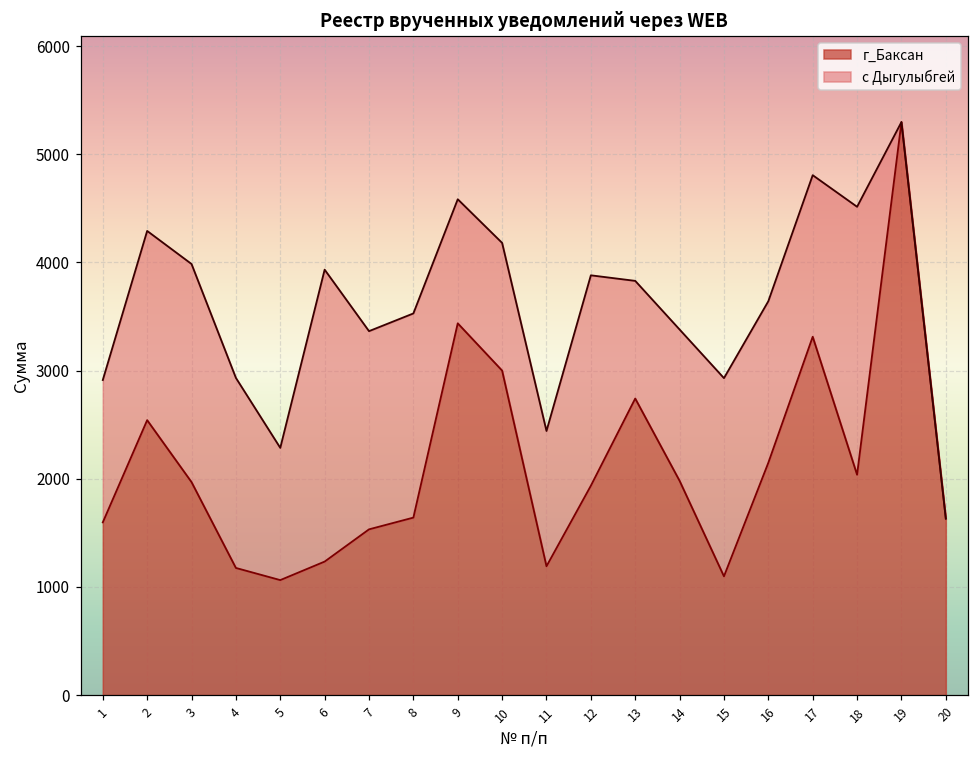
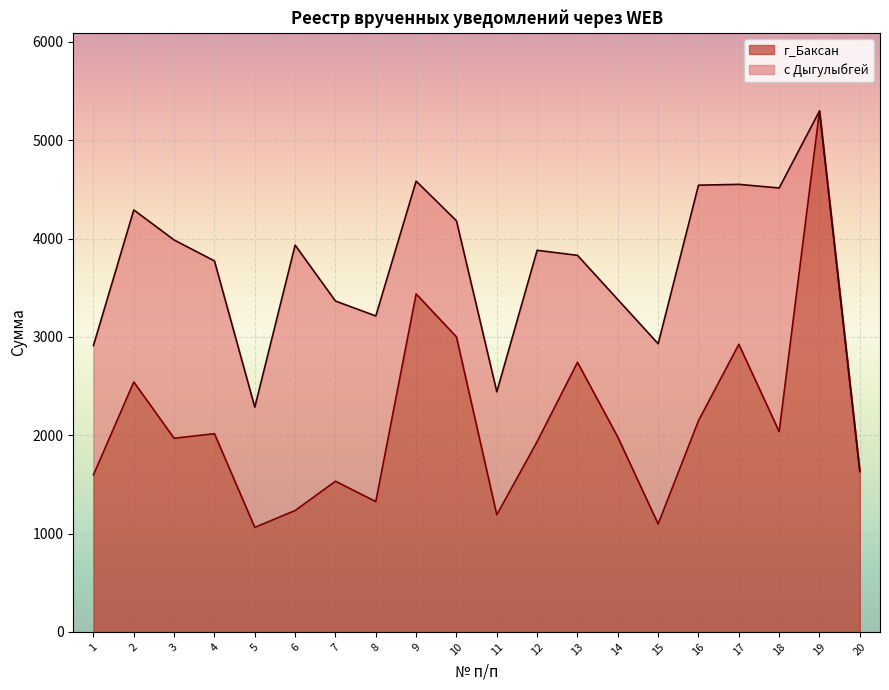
  {
    "г_Баксан": {
      "1": 1600,
      "2": 2500,
      "3": 2000,
-     "4": 1200,
+     "4": 2000,
      "5": 1100,
      "6": 1200,
      "7": 1500,
-     "8": 1600,
+     "8": 1300,
      "9": 3400,
      "10": 3000,
      "11": 1200,
      "12": 1900,
      "13": 2700,
      "14": 2000,
      "15": 1100,
      "16": 2100,
-     "17": 3300,
+     "17": 2900,
      "18": 2000
    },
    "с Дыгулыбгей": {
      "1": 1300,
      "2": 1700,
      "3": 2000,
      "4": 1800,
      "5": 1200,
      "6": 2700,
      "7": 1800,
      "8": 1900,
      "9": 1100,
      "10": 1200,
      "11": 1300,
      "12": 1900,
      "13": 1100,
      "14": 1400,
      "15": 1800,
-     "16": 1500,
-     "17": 1500,
+     "16": 2400,
+     "17": 1600,
      "18": 2500
    }
  }
